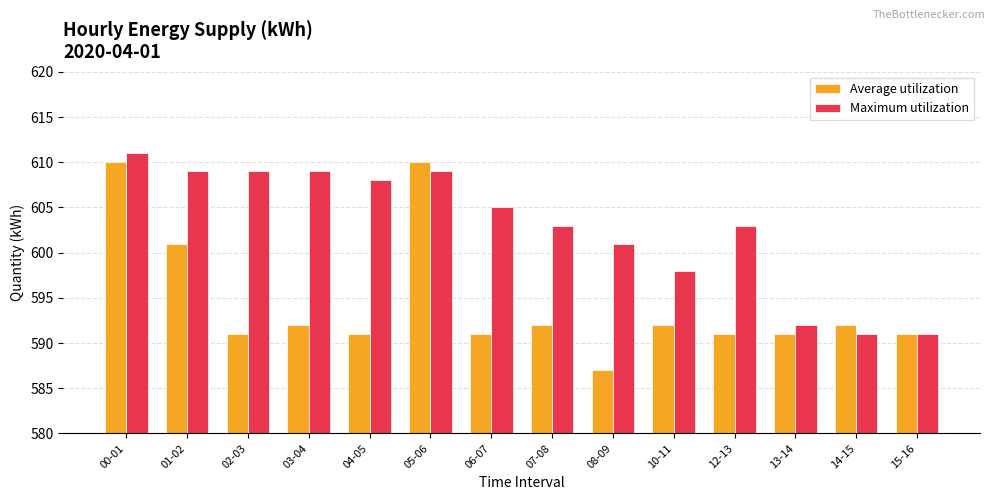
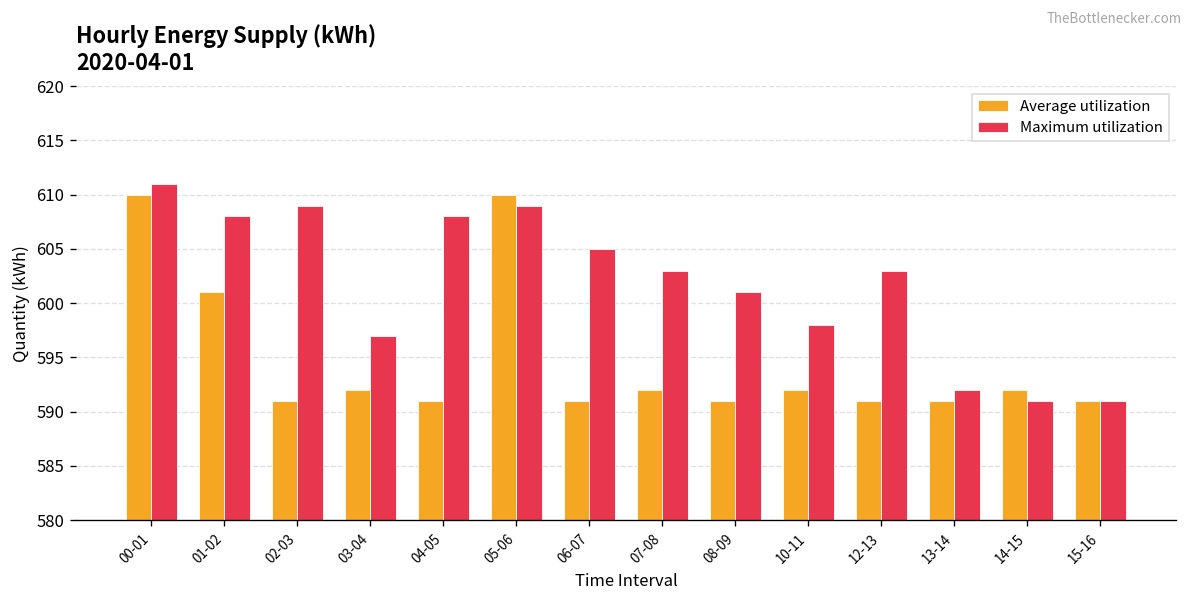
  {
    "Average utilization": {
      "00-01": 610,
      "01-02": 601,
      "02-03": 591,
      "03-04": 592,
      "04-05": 591,
      "05-06": 610,
      "06-07": 591,
      "07-08": 592,
-     "08-09": 587,
+     "08-09": 591,
      "10-11": 592,
      "12-13": 591,
      "13-14": 591,
      "14-15": 592,
      "15-16": 591
    },
    "Maximum utilization": {
      "00-01": 611,
-     "01-02": 609,
+     "01-02": 608,
      "02-03": 609,
-     "03-04": 609,
+     "03-04": 597,
      "04-05": 608,
      "05-06": 609,
      "06-07": 605,
      "07-08": 603,
      "08-09": 601,
      "10-11": 598,
      "12-13": 603,
      "13-14": 592,
      "14-15": 591,
      "15-16": 591
    }
  }
